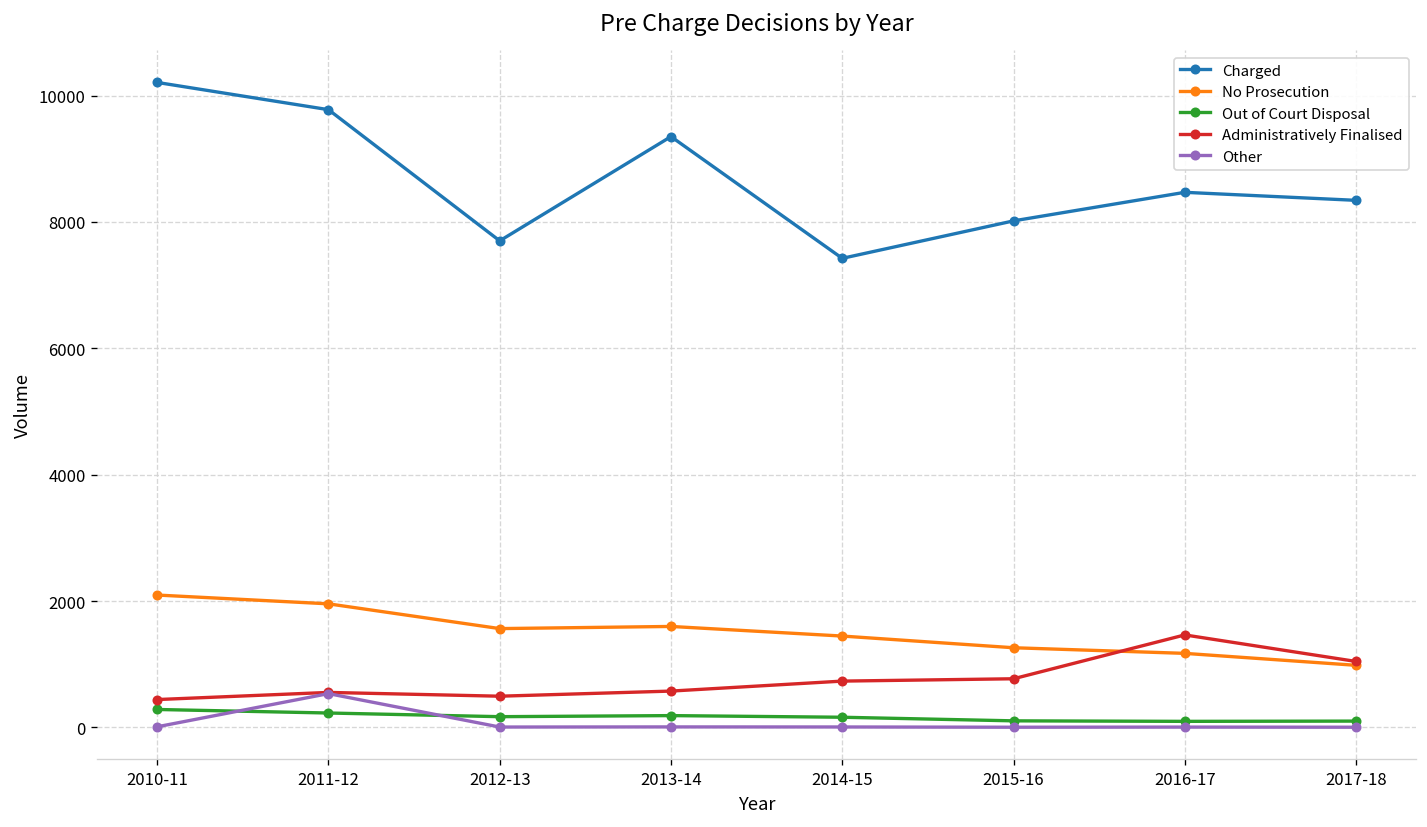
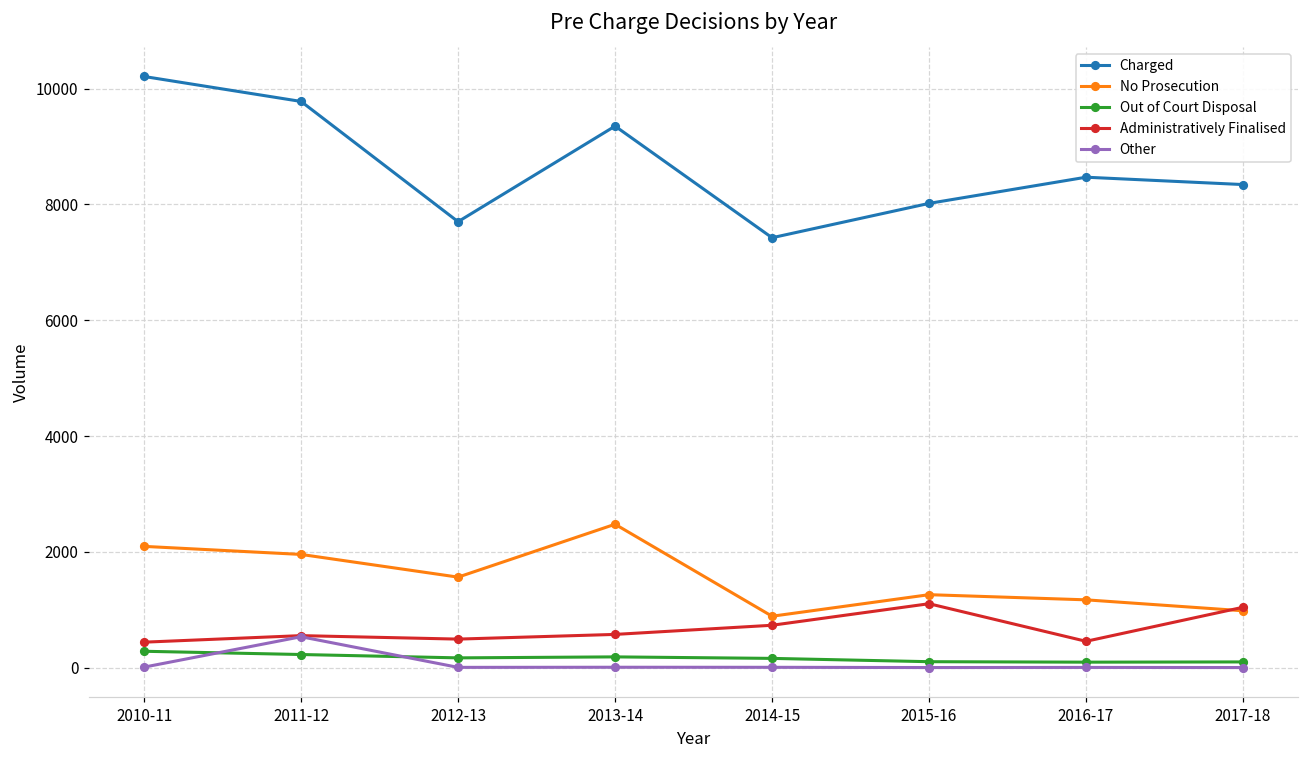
  {
    "Charged": {
      "2010-11": 10200,
      "2011-12": 9800,
      "2012-13": 7700,
      "2013-14": 9400,
      "2014-15": 7400,
      "2015-16": 8000,
      "2016-17": 8500,
      "2017-18": 8300
    },
    "No Prosecution": {
      "2010-11": 2100,
      "2011-12": 2000,
      "2012-13": 1600,
-     "2013-14": 1600,
-     "2014-15": 1400,
+     "2013-14": 2500,
+     "2014-15": 900,
      "2015-16": 1300,
      "2016-17": 1200,
      "2017-18": 1000
    },
    "Out of Court Disposal": {
      "2010-11": 300,
      "2011-12": 200,
      "2012-13": 200,
      "2013-14": 200,
      "2014-15": 200,
      "2015-16": 100,
      "2016-17": 100,
      "2017-18": 100
    },
    "Administratively Finalised": {
      "2010-11": 400,
      "2012-13": 500,
      "2013-14": 600,
      "2014-15": 700,
-     "2015-16": 800,
-     "2016-17": 1500,
+     "2015-16": 1100,
+     "2016-17": 500,
      "2017-18": 1000
    },
    "Other": {
      "2010-11": 0,
      "2012-13": 0,
      "2013-14": 0,
      "2014-15": 0,
      "2015-16": 0,
      "2016-17": 0,
      "2017-18": 0
    }
  }
